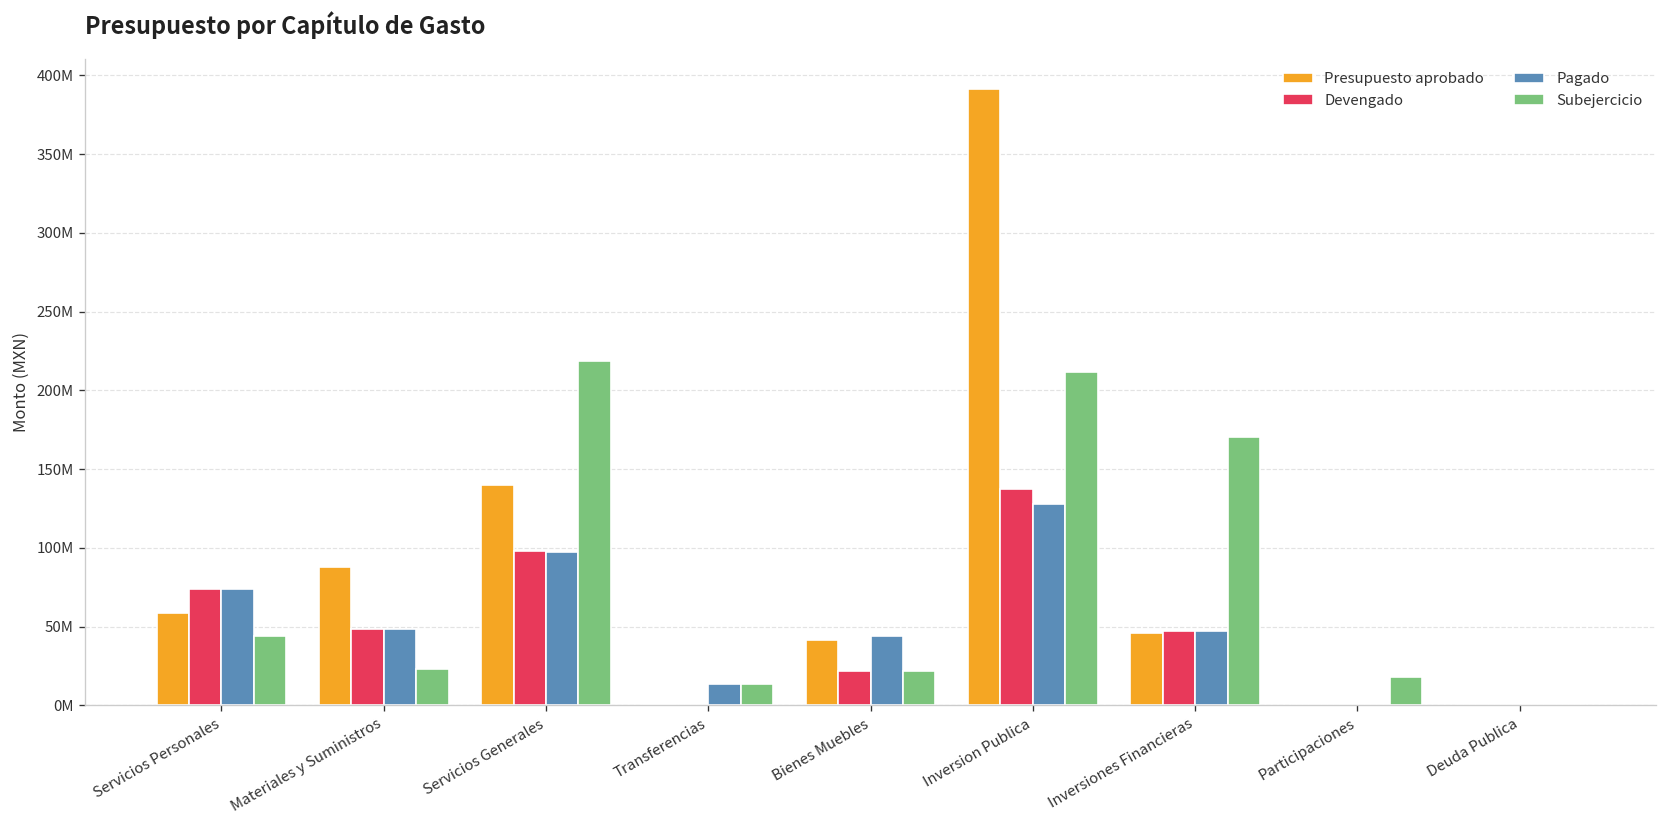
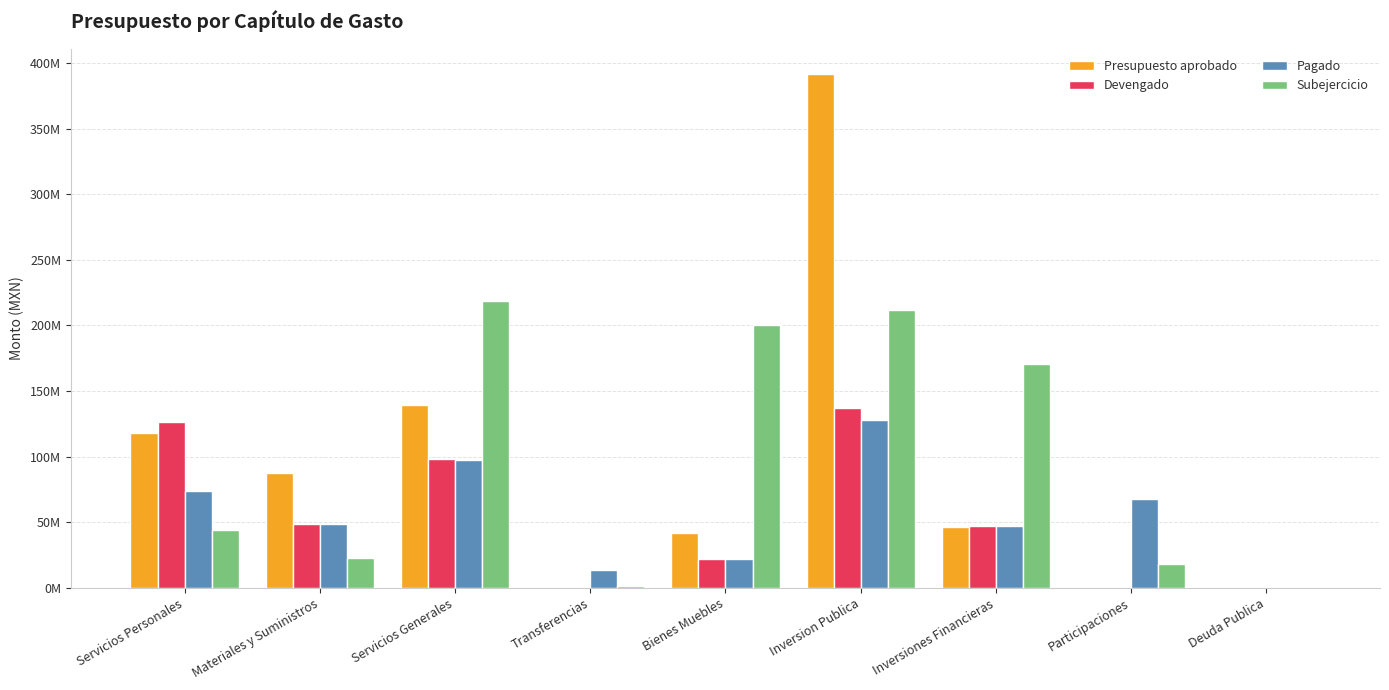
  {
    "Presupuesto aprobado": {
-     "Servicios Personales": 59000000,
+     "Servicios Personales": 118000000,
      "Materiales y Suministros": 88000000,
      "Servicios Generales": 140000000,
      "Bienes Muebles": 41000000,
      "Inversion Publica": 391000000,
      "Inversiones Financieras": 46000000,
      "Participaciones": 0,
      "Deuda Publica": 0
    },
    "Devengado": {
-     "Servicios Personales": 74000000,
+     "Servicios Personales": 126000000,
      "Materiales y Suministros": 49000000,
      "Servicios Generales": 98000000,
      "Bienes Muebles": 22000000,
      "Inversion Publica": 137000000,
      "Inversiones Financieras": 47000000,
      "Deuda Publica": 0
    },
    "Pagado": {
      "Servicios Personales": 74000000,
      "Materiales y Suministros": 49000000,
      "Servicios Generales": 98000000,
      "Transferencias": 14000000,
-     "Bienes Muebles": 44000000,
+     "Bienes Muebles": 22000000,
      "Inversion Publica": 128000000,
      "Inversiones Financieras": 47000000,
-     "Participaciones": 0,
+     "Participaciones": 68000000,
      "Deuda Publica": 0
    },
    "Subejercicio": {
      "Servicios Personales": 44000000,
      "Materiales y Suministros": 23000000,
      "Servicios Generales": 219000000,
-     "Transferencias": 14000000,
-     "Bienes Muebles": 22000000,
+     "Transferencias": 1000000,
+     "Bienes Muebles": 201000000,
      "Inversion Publica": 212000000,
      "Inversiones Financieras": 170000000,
      "Participaciones": 18000000,
      "Deuda Publica": 0
    }
  }
